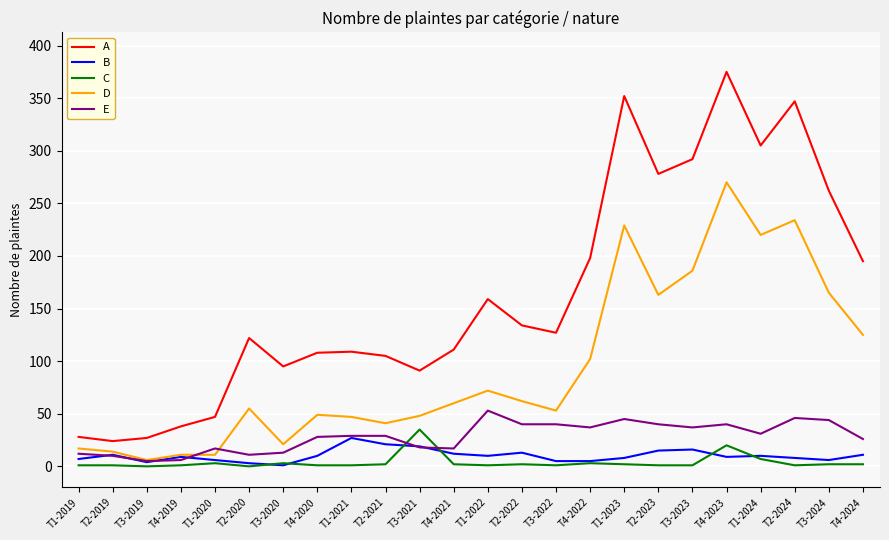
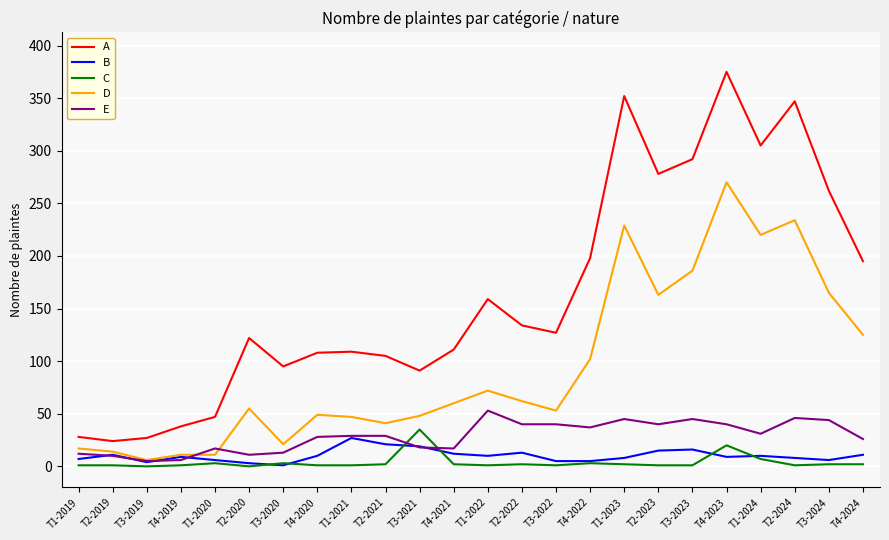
  {
    "A": {
      "T1-2019": 28,
      "T2-2019": 24,
      "T3-2019": 27,
      "T4-2019": 38,
      "T1-2020": 47,
      "T2-2020": 122,
      "T3-2020": 95,
      "T4-2020": 108,
      "T1-2021": 109,
      "T2-2021": 105,
      "T3-2021": 91,
      "T4-2021": 111,
      "T1-2022": 159,
      "T2-2022": 134,
      "T3-2022": 127,
      "T4-2022": 198,
      "T1-2023": 352,
      "T2-2023": 278,
      "T3-2023": 292,
      "T4-2023": 375,
      "T1-2024": 305,
      "T2-2024": 347,
      "T3-2024": 262,
      "T4-2024": 195
    },
    "B": {
      "T1-2019": 7,
      "T1-2020": 6,
      "T2-2020": 3,
      "T4-2020": 10,
      "T2-2021": 21,
      "T4-2021": 12,
      "T1-2022": 10,
      "T2-2022": 13,
      "T3-2022": 5,
      "T1-2023": 8,
      "T2-2023": 15,
      "T3-2023": 16,
      "T4-2023": 9,
      "T1-2024": 10,
      "T2-2024": 8,
      "T3-2024": 6,
      "T4-2024": 11
    },
    "C": {
      "T1-2019": 1,
      "T2-2019": 1,
      "T3-2019": 0,
      "T4-2019": 1,
      "T1-2020": 3,
      "T2-2020": 0,
      "T4-2020": 1,
      "T1-2021": 1,
      "T2-2021": 2,
      "T3-2021": 35,
      "T4-2021": 2,
      "T1-2022": 1,
      "T2-2022": 2,
      "T3-2022": 1,
      "T1-2023": 2,
      "T2-2023": 1,
      "T3-2023": 1,
      "T4-2023": 20,
      "T1-2024": 7,
      "T2-2024": 1,
      "T3-2024": 2,
      "T4-2024": 2
    },
    "D": {
      "T1-2019": 17,
      "T2-2019": 14,
      "T1-2020": 11,
      "T2-2020": 55,
      "T3-2020": 21,
      "T4-2020": 49,
      "T1-2021": 47,
      "T2-2021": 41,
      "T3-2021": 48,
      "T4-2021": 60,
      "T1-2022": 72,
      "T2-2022": 62,
      "T3-2022": 53,
      "T4-2022": 102,
      "T1-2023": 229,
      "T2-2023": 163,
      "T3-2023": 186,
      "T4-2023": 270,
      "T1-2024": 220,
      "T2-2024": 234,
      "T3-2024": 165,
      "T4-2024": 125
    },
    "E": {
      "T1-2019": 12,
      "T4-2019": 6,
      "T1-2020": 17,
      "T2-2020": 11,
      "T3-2020": 13,
      "T4-2020": 28,
      "T2-2021": 29,
      "T4-2021": 17,
      "T1-2022": 53,
      "T2-2022": 40,
      "T3-2022": 40,
      "T4-2022": 37,
      "T1-2023": 45,
      "T2-2023": 40,
-     "T3-2023": 37,
+     "T3-2023": 45,
      "T4-2023": 40,
      "T1-2024": 31,
      "T2-2024": 46,
      "T3-2024": 44,
      "T4-2024": 26
    }
  }
